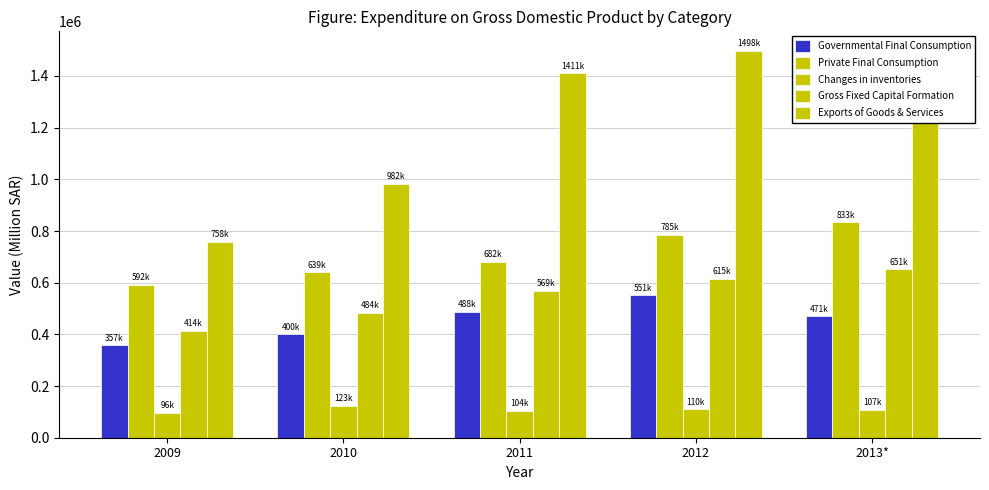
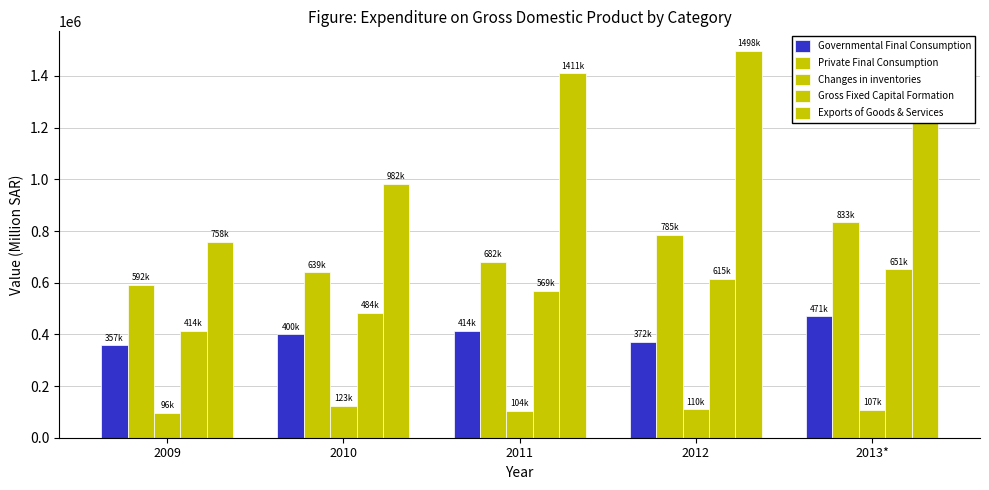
  {
    "Governmental Final Consumption": {
      "2009": "357k",
      "2010": "400k",
-     "2011": "488k",
-     "2012": "551k",
+     "2011": "414k",
+     "2012": "372k",
      "2013*": "471k"
    }
  }
